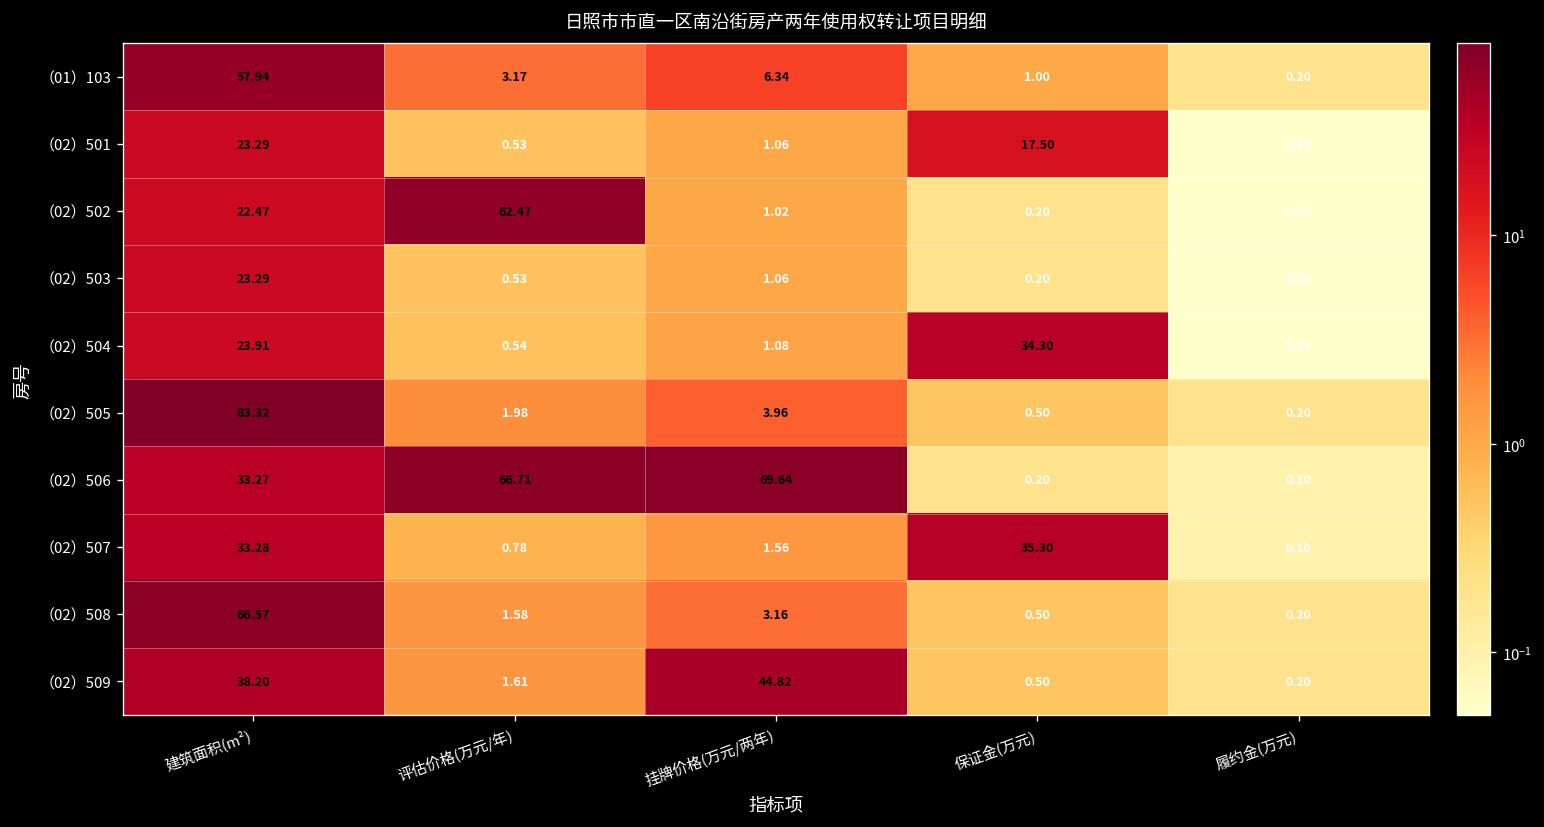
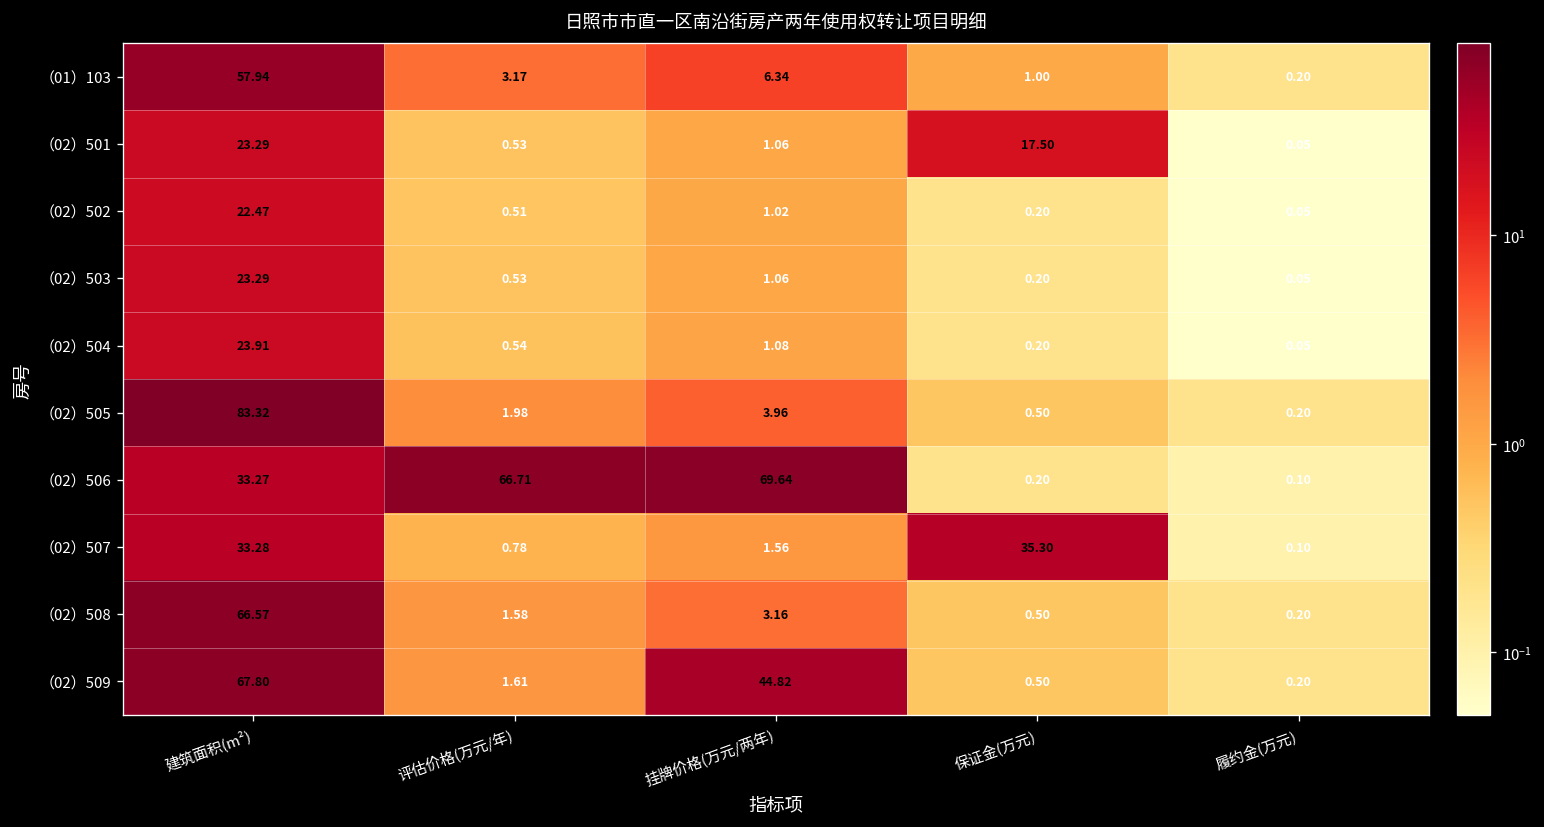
  {
    "（01）103": {
      "建筑面积(m²)": 57.94,
      "评估价格(万元/年)": 3.17,
      "挂牌价格(万元/两年)": 6.34,
      "保证金(万元)": 1.00,
      "履约金(万元)": 0.20
    },
    "（02）501": {
      "建筑面积(m²)": 23.29,
      "评估价格(万元/年)": 0.53,
      "挂牌价格(万元/两年)": 1.06,
      "保证金(万元)": 17.50,
      "履约金(万元)": 0.05
    },
    "（02）502": {
      "建筑面积(m²)": 22.47,
-     "评估价格(万元/年)": 62.47,
+     "评估价格(万元/年)": 0.51,
      "挂牌价格(万元/两年)": 1.02,
      "保证金(万元)": 0.20,
      "履约金(万元)": 0.05
    },
    "（02）503": {
      "建筑面积(m²)": 23.29,
      "评估价格(万元/年)": 0.53,
      "挂牌价格(万元/两年)": 1.06,
      "保证金(万元)": 0.20,
      "履约金(万元)": 0.05
    },
    "（02）504": {
      "建筑面积(m²)": 23.91,
      "评估价格(万元/年)": 0.54,
      "挂牌价格(万元/两年)": 1.08,
-     "保证金(万元)": 34.30,
+     "保证金(万元)": 0.20,
      "履约金(万元)": 0.05
    },
    "（02）505": {
      "建筑面积(m²)": 83.32,
      "评估价格(万元/年)": 1.98,
      "挂牌价格(万元/两年)": 3.96,
      "保证金(万元)": 0.50,
      "履约金(万元)": 0.20
    },
    "（02）506": {
      "建筑面积(m²)": 33.27,
      "评估价格(万元/年)": 66.71,
      "挂牌价格(万元/两年)": 69.64,
      "保证金(万元)": 0.20,
      "履约金(万元)": 0.10
    },
    "（02）507": {
      "建筑面积(m²)": 33.28,
      "评估价格(万元/年)": 0.78,
      "挂牌价格(万元/两年)": 1.56,
      "保证金(万元)": 35.30,
      "履约金(万元)": 0.10
    },
    "（02）508": {
      "建筑面积(m²)": 66.57,
      "评估价格(万元/年)": 1.58,
      "挂牌价格(万元/两年)": 3.16,
      "保证金(万元)": 0.50,
      "履约金(万元)": 0.20
    },
    "（02）509": {
-     "建筑面积(m²)": 38.20,
+     "建筑面积(m²)": 67.80,
      "评估价格(万元/年)": 1.61,
      "挂牌价格(万元/两年)": 44.82,
      "保证金(万元)": 0.50,
      "履约金(万元)": 0.20
    }
  }
